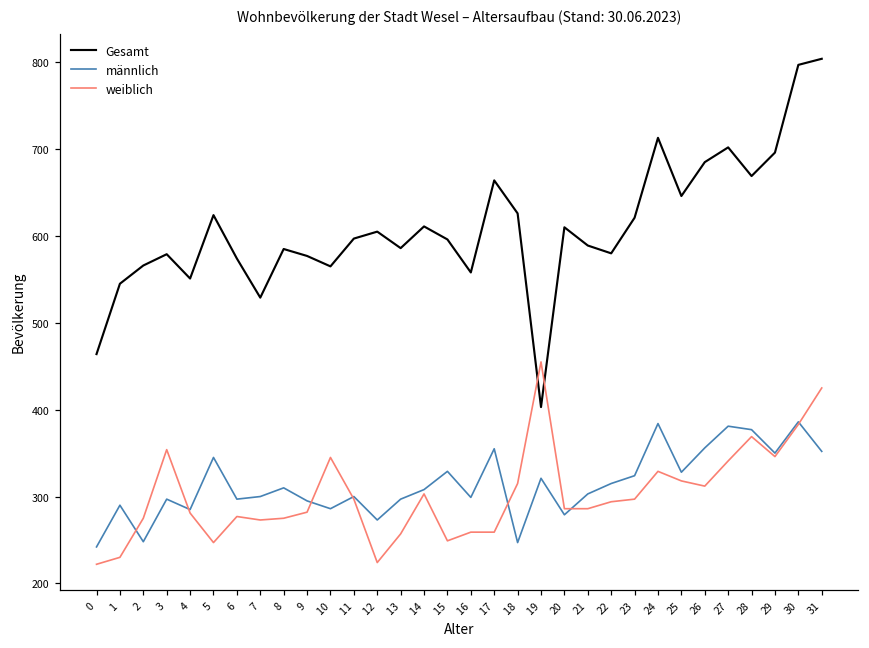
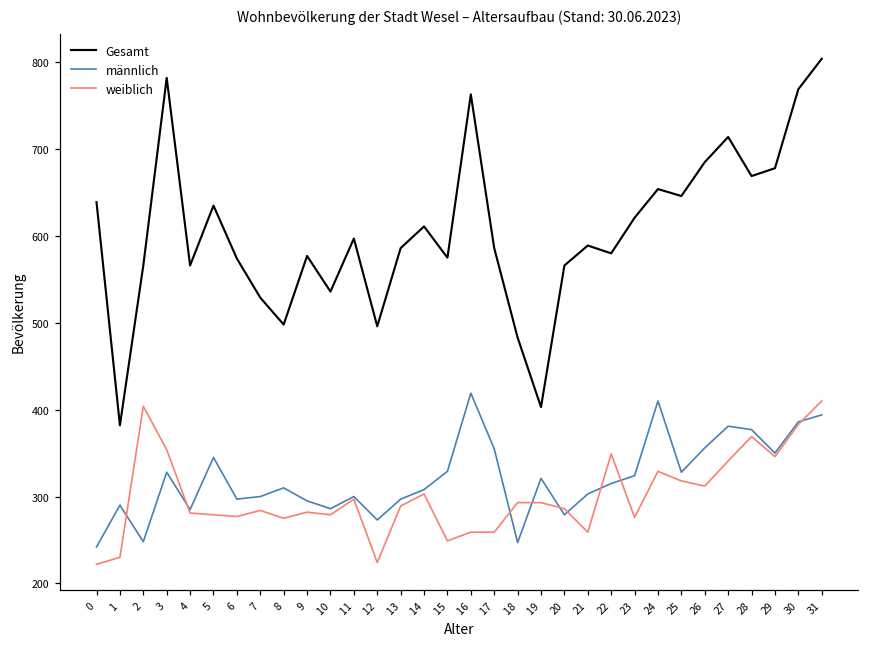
  {
    "Gesamt": {
-     "0": 460,
-     "1": 550,
+     "0": 640,
+     "1": 380,
      "2": 570,
-     "3": 580,
-     "4": 550,
-     "5": 620,
+     "3": 780,
+     "4": 570,
+     "5": 640,
      "6": 570,
      "7": 530,
-     "8": 590,
+     "8": 500,
      "9": 580,
-     "10": 570,
+     "10": 540,
      "11": 600,
-     "12": 610,
+     "12": 500,
      "13": 590,
      "14": 610,
-     "15": 600,
-     "16": 560,
-     "17": 660,
-     "18": 630,
+     "15": 580,
+     "16": 760,
+     "17": 590,
+     "18": 480,
      "19": 400,
-     "20": 610,
+     "20": 570,
      "21": 590,
      "22": 580,
      "23": 620,
-     "24": 710,
+     "24": 650,
      "25": 650,
      "26": 690,
-     "27": 700,
+     "27": 710,
      "28": 670,
-     "29": 700,
-     "30": 800,
+     "29": 680,
+     "30": 770,
      "31": 800
    },
    "männlich": {
      "0": 240,
      "1": 290,
      "2": 250,
-     "3": 300,
+     "3": 330,
      "4": 290,
      "5": 350,
      "6": 300,
      "7": 300,
      "8": 310,
      "9": 300,
      "10": 290,
      "12": 270,
      "13": 300,
      "14": 310,
      "15": 330,
-     "16": 300,
+     "16": 420,
      "17": 360,
      "18": 250,
      "19": 320,
      "20": 280,
      "21": 300,
      "22": 320,
      "23": 320,
-     "24": 380,
+     "24": 410,
      "25": 330,
      "26": 360,
      "27": 380,
      "28": 380,
      "29": 350,
-     "31": 350
+     "31": 390
    },
    "weiblich": {
      "0": 220,
      "1": 230,
-     "2": 280,
+     "2": 400,
      "3": 350,
      "4": 280,
-     "5": 250,
+     "5": 280,
      "6": 280,
-     "7": 270,
+     "7": 280,
      "8": 280,
      "9": 280,
-     "10": 350,
+     "10": 280,
      "12": 220,
-     "13": 260,
+     "13": 290,
      "14": 300,
      "15": 250,
      "16": 260,
      "17": 260,
-     "18": 320,
-     "19": 460,
+     "18": 290,
+     "19": 290,
      "20": 290,
-     "21": 290,
-     "22": 290,
-     "23": 300,
+     "21": 260,
+     "22": 350,
+     "23": 280,
      "24": 330,
      "25": 320,
      "26": 310,
      "27": 340,
      "28": 370,
      "29": 350,
-     "31": 430
+     "31": 410
    }
  }
